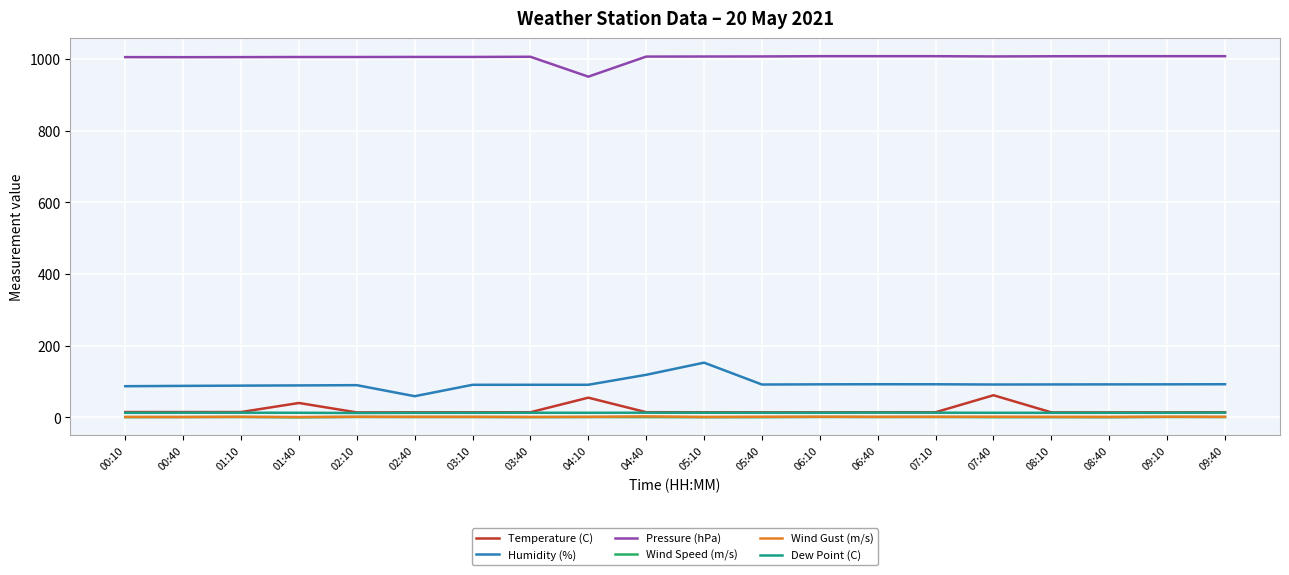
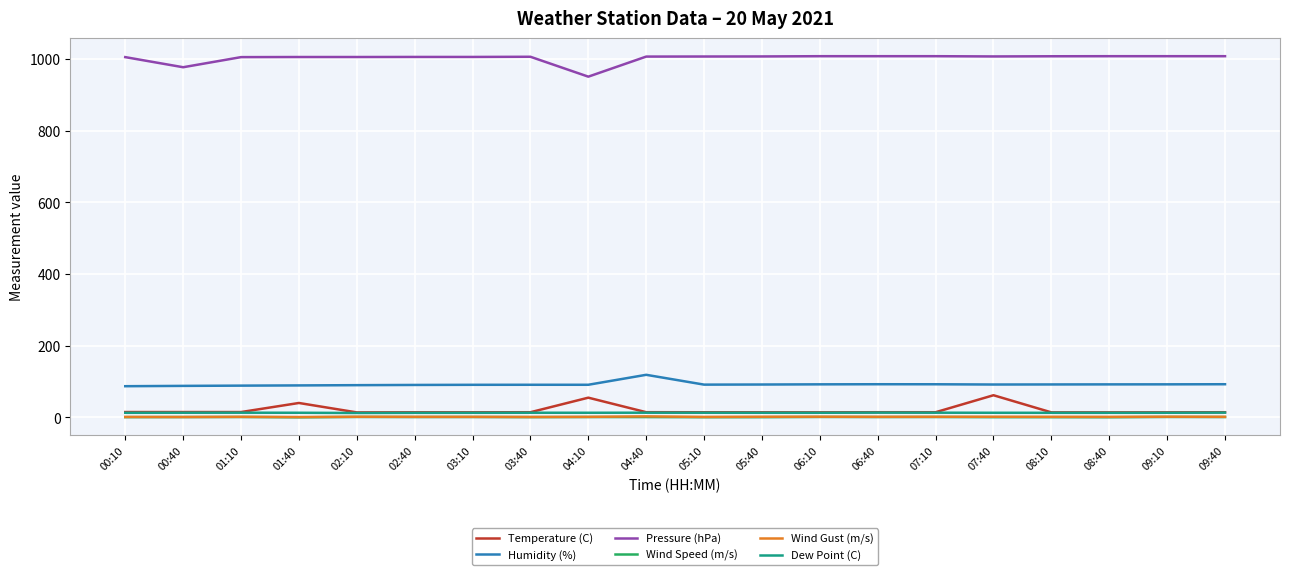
  {
    "Temperature (C)": {
      "01:40": 40,
      "04:10": 60,
      "07:40": 60
    },
    "Humidity (%)": {
      "00:10": 90,
      "00:40": 90,
      "01:10": 90,
      "01:40": 90,
      "02:10": 90,
-     "02:40": 60,
+     "02:40": 90,
      "03:10": 90,
      "03:40": 90,
      "04:10": 90,
      "04:40": 120,
-     "05:10": 150,
+     "05:10": 90,
      "05:40": 90,
      "06:10": 90,
      "06:40": 90,
      "07:10": 90,
      "07:40": 90,
      "08:10": 90,
      "08:40": 90,
      "09:10": 90,
      "09:40": 90
    },
    "Pressure (hPa)": {
      "00:10": 1010,
-     "00:40": 1010,
+     "00:40": 980,
      "01:10": 1010,
      "01:40": 1010,
      "02:10": 1010,
      "02:40": 1010,
      "03:10": 1010,
      "03:40": 1010,
      "04:10": 950,
      "04:40": 1010,
      "05:10": 1010,
      "05:40": 1010,
      "06:10": 1010,
      "06:40": 1010,
      "07:10": 1010,
      "07:40": 1010,
      "08:10": 1010,
      "08:40": 1010,
      "09:10": 1010,
      "09:40": 1010
    }
  }
